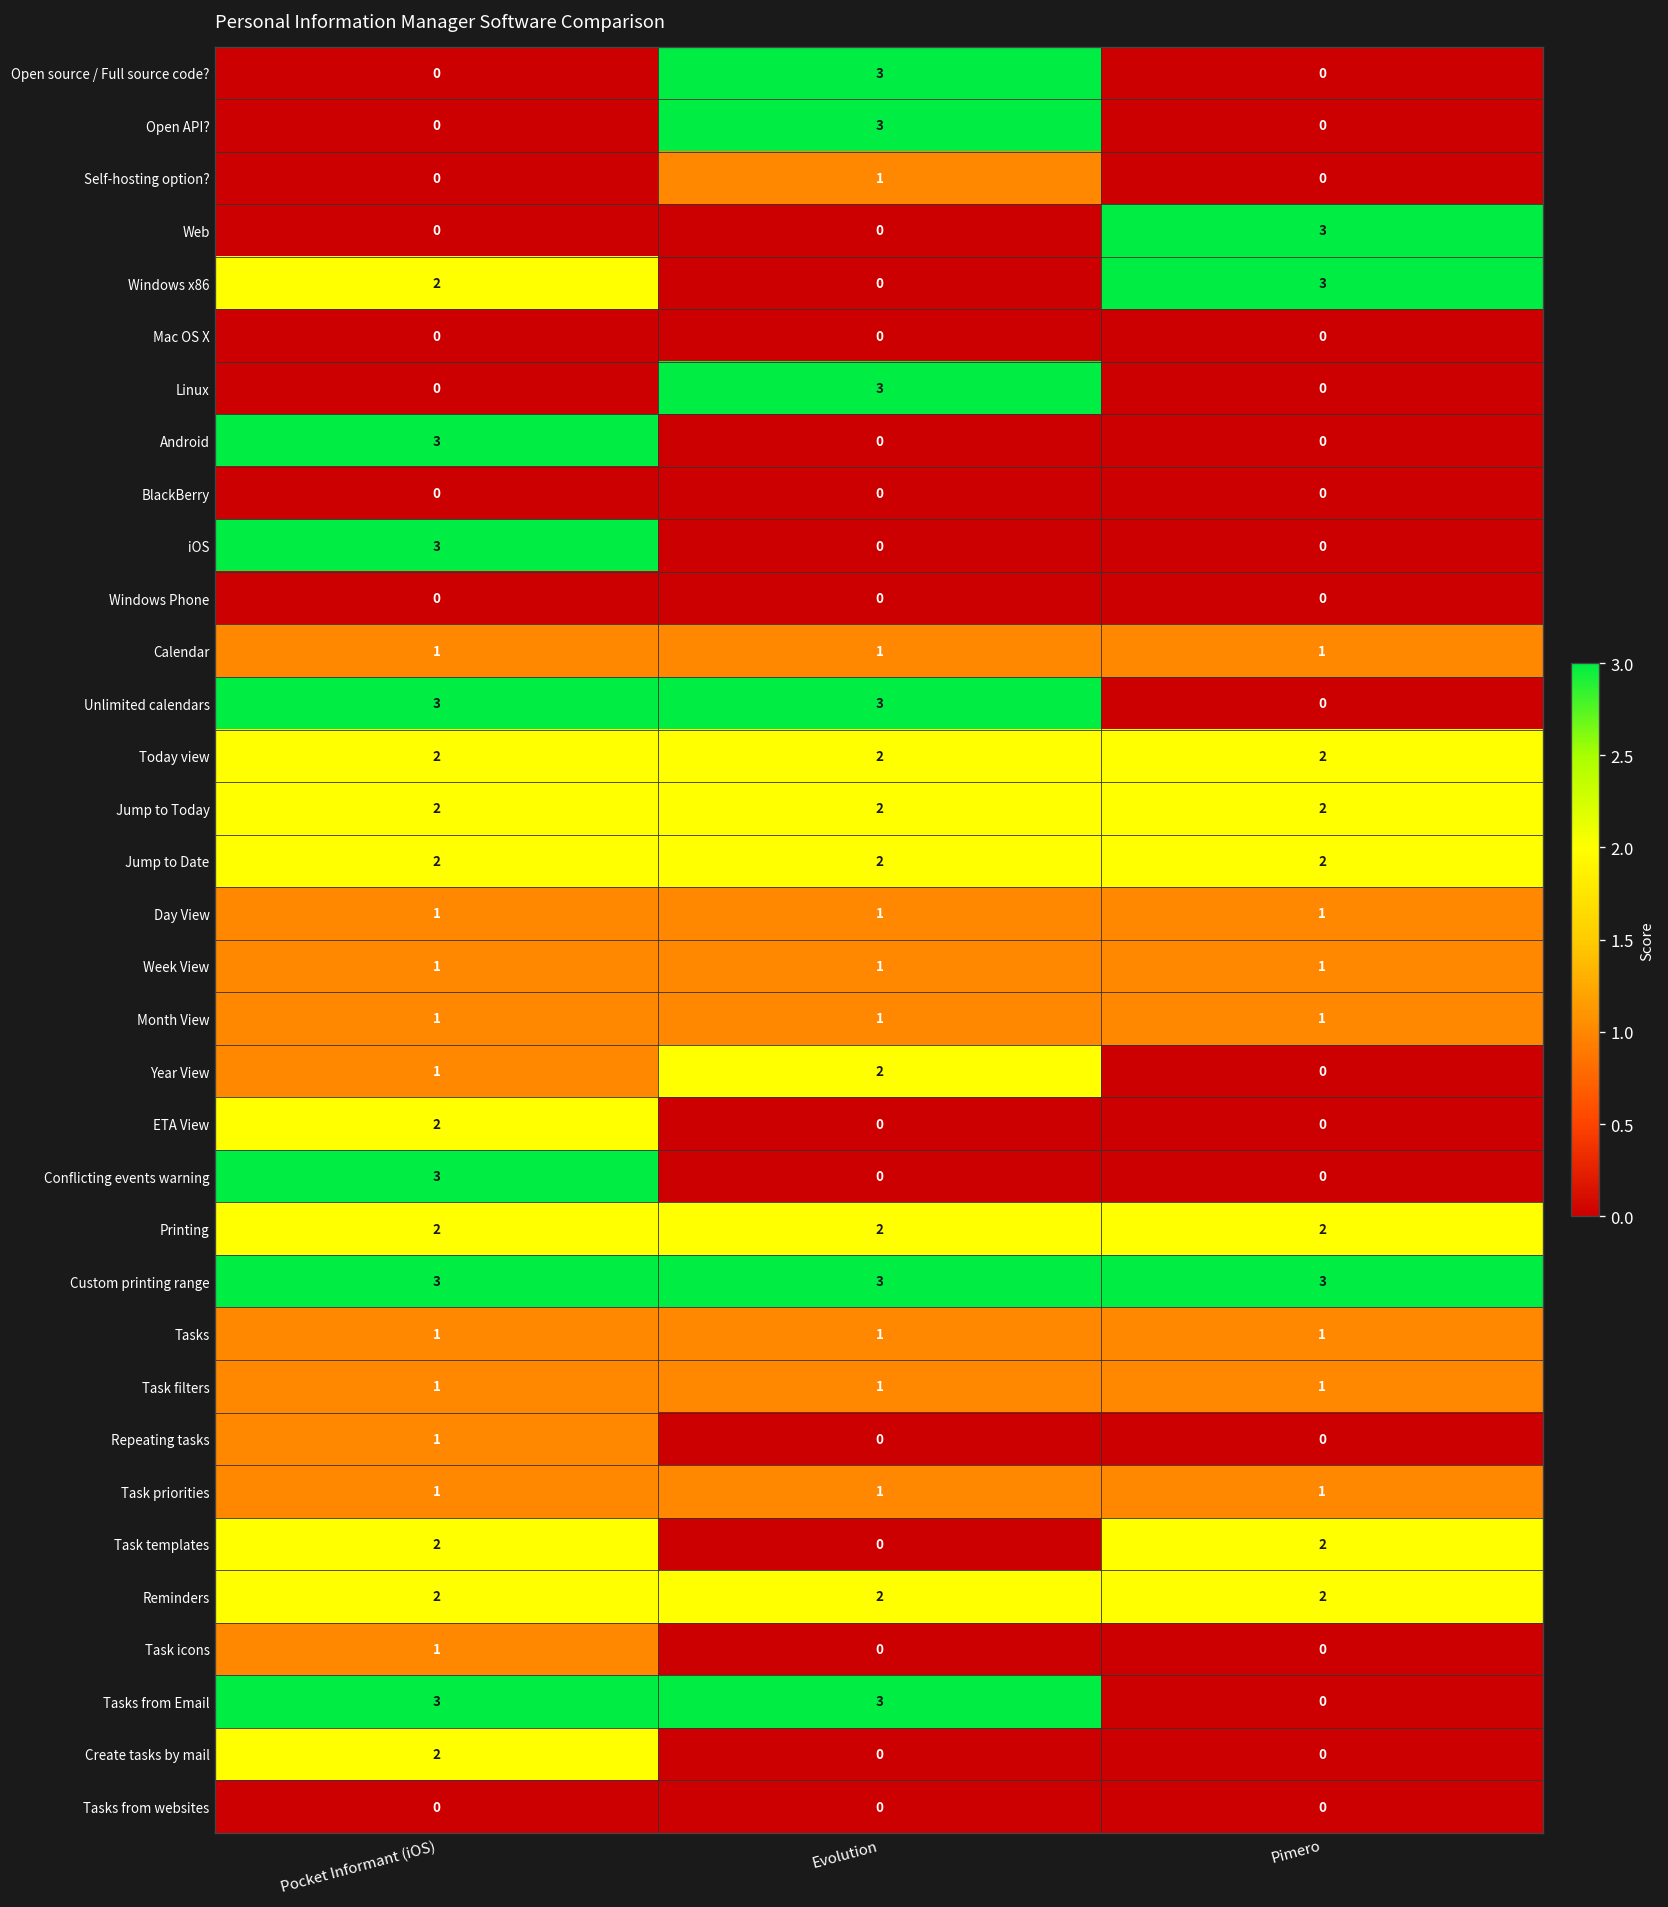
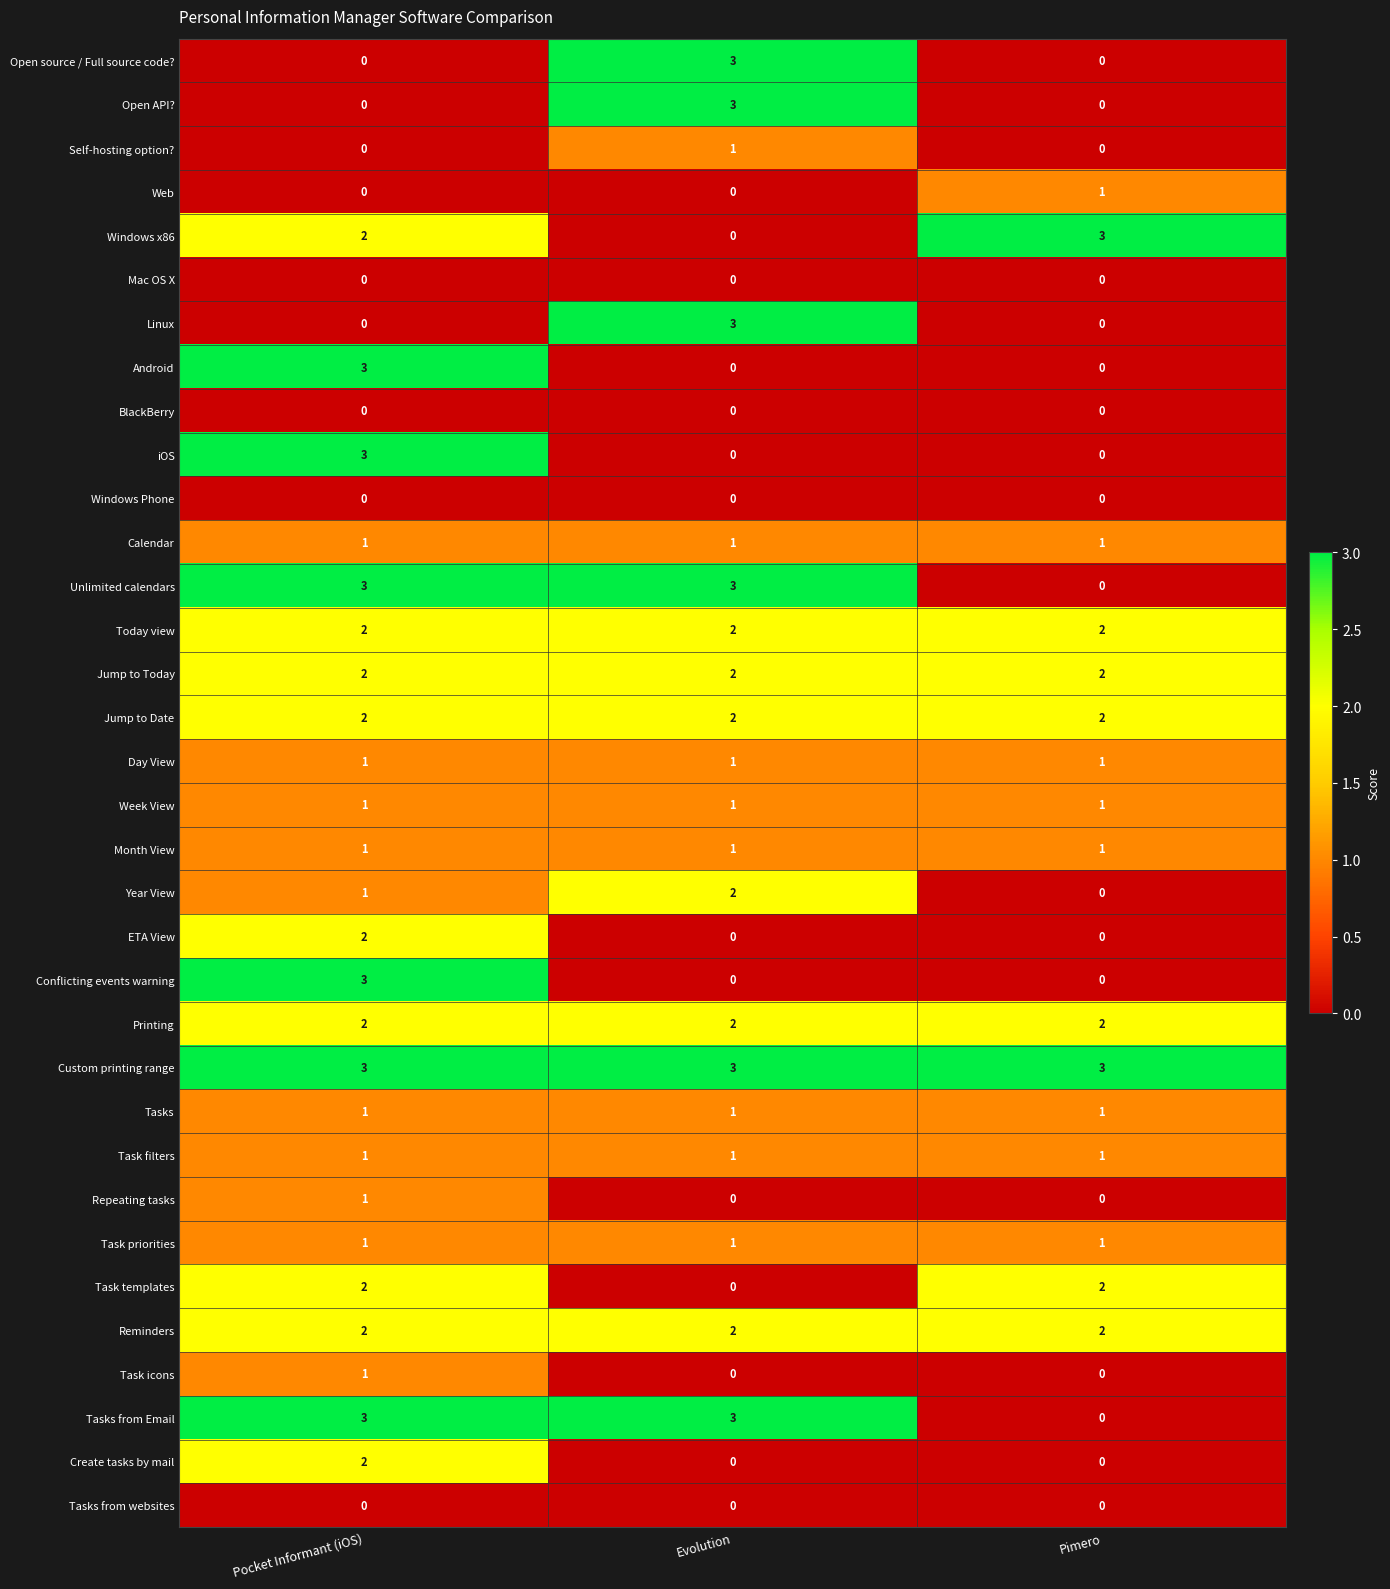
  {
    "Open source / Full source code?": {
      "Pocket Informant (iOS)": 0,
      "Evolution": 3,
      "Pimero": 0
    },
    "Open API?": {
      "Pocket Informant (iOS)": 0,
      "Evolution": 3,
      "Pimero": 0
    },
    "Self-hosting option?": {
      "Pocket Informant (iOS)": 0,
      "Evolution": 1,
      "Pimero": 0
    },
    "Web": {
      "Pocket Informant (iOS)": 0,
      "Evolution": 0,
-     "Pimero": 3
+     "Pimero": 1
    },
    "Windows x86": {
      "Pocket Informant (iOS)": 2,
      "Evolution": 0,
      "Pimero": 3
    },
    "Mac OS X": {
      "Pocket Informant (iOS)": 0,
      "Evolution": 0,
      "Pimero": 0
    },
    "Linux": {
      "Pocket Informant (iOS)": 0,
      "Evolution": 3,
      "Pimero": 0
    },
    "Android": {
      "Pocket Informant (iOS)": 3,
      "Evolution": 0,
      "Pimero": 0
    },
    "BlackBerry": {
      "Pocket Informant (iOS)": 0,
      "Evolution": 0,
      "Pimero": 0
    },
    "iOS": {
      "Pocket Informant (iOS)": 3,
      "Evolution": 0,
      "Pimero": 0
    },
    "Windows Phone": {
      "Pocket Informant (iOS)": 0,
      "Evolution": 0,
      "Pimero": 0
    },
    "Calendar": {
      "Pocket Informant (iOS)": 1,
      "Evolution": 1,
      "Pimero": 1
    },
    "Unlimited calendars": {
      "Pocket Informant (iOS)": 3,
      "Evolution": 3,
      "Pimero": 0
    },
    "Today view": {
      "Pocket Informant (iOS)": 2,
      "Evolution": 2,
      "Pimero": 2
    },
    "Jump to Today": {
      "Pocket Informant (iOS)": 2,
      "Evolution": 2,
      "Pimero": 2
    },
    "Jump to Date": {
      "Pocket Informant (iOS)": 2,
      "Evolution": 2,
      "Pimero": 2
    },
    "Day View": {
      "Pocket Informant (iOS)": 1,
      "Evolution": 1,
      "Pimero": 1
    },
    "Week View": {
      "Pocket Informant (iOS)": 1,
      "Evolution": 1,
      "Pimero": 1
    },
    "Month View": {
      "Pocket Informant (iOS)": 1,
      "Evolution": 1,
      "Pimero": 1
    },
    "Year View": {
      "Pocket Informant (iOS)": 1,
      "Evolution": 2,
      "Pimero": 0
    },
    "ETA View": {
      "Pocket Informant (iOS)": 2,
      "Evolution": 0,
      "Pimero": 0
    },
    "Conflicting events warning": {
      "Pocket Informant (iOS)": 3,
      "Evolution": 0,
      "Pimero": 0
    },
    "Printing": {
      "Pocket Informant (iOS)": 2,
      "Evolution": 2,
      "Pimero": 2
    },
    "Custom printing range": {
      "Pocket Informant (iOS)": 3,
      "Evolution": 3,
      "Pimero": 3
    },
    "Tasks": {
      "Pocket Informant (iOS)": 1,
      "Evolution": 1,
      "Pimero": 1
    },
    "Task filters": {
      "Pocket Informant (iOS)": 1,
      "Evolution": 1,
      "Pimero": 1
    },
    "Repeating tasks": {
      "Pocket Informant (iOS)": 1,
      "Evolution": 0,
      "Pimero": 0
    },
    "Task priorities": {
      "Pocket Informant (iOS)": 1,
      "Evolution": 1,
      "Pimero": 1
    },
    "Task templates": {
      "Pocket Informant (iOS)": 2,
      "Evolution": 0,
      "Pimero": 2
    },
    "Reminders": {
      "Pocket Informant (iOS)": 2,
      "Evolution": 2,
      "Pimero": 2
    },
    "Task icons": {
      "Pocket Informant (iOS)": 1,
      "Evolution": 0,
      "Pimero": 0
    },
    "Tasks from Email": {
      "Pocket Informant (iOS)": 3,
      "Evolution": 3,
      "Pimero": 0
    },
    "Create tasks by mail": {
      "Pocket Informant (iOS)": 2,
      "Evolution": 0,
      "Pimero": 0
    },
    "Tasks from websites": {
      "Pocket Informant (iOS)": 0,
      "Evolution": 0,
      "Pimero": 0
    }
  }
